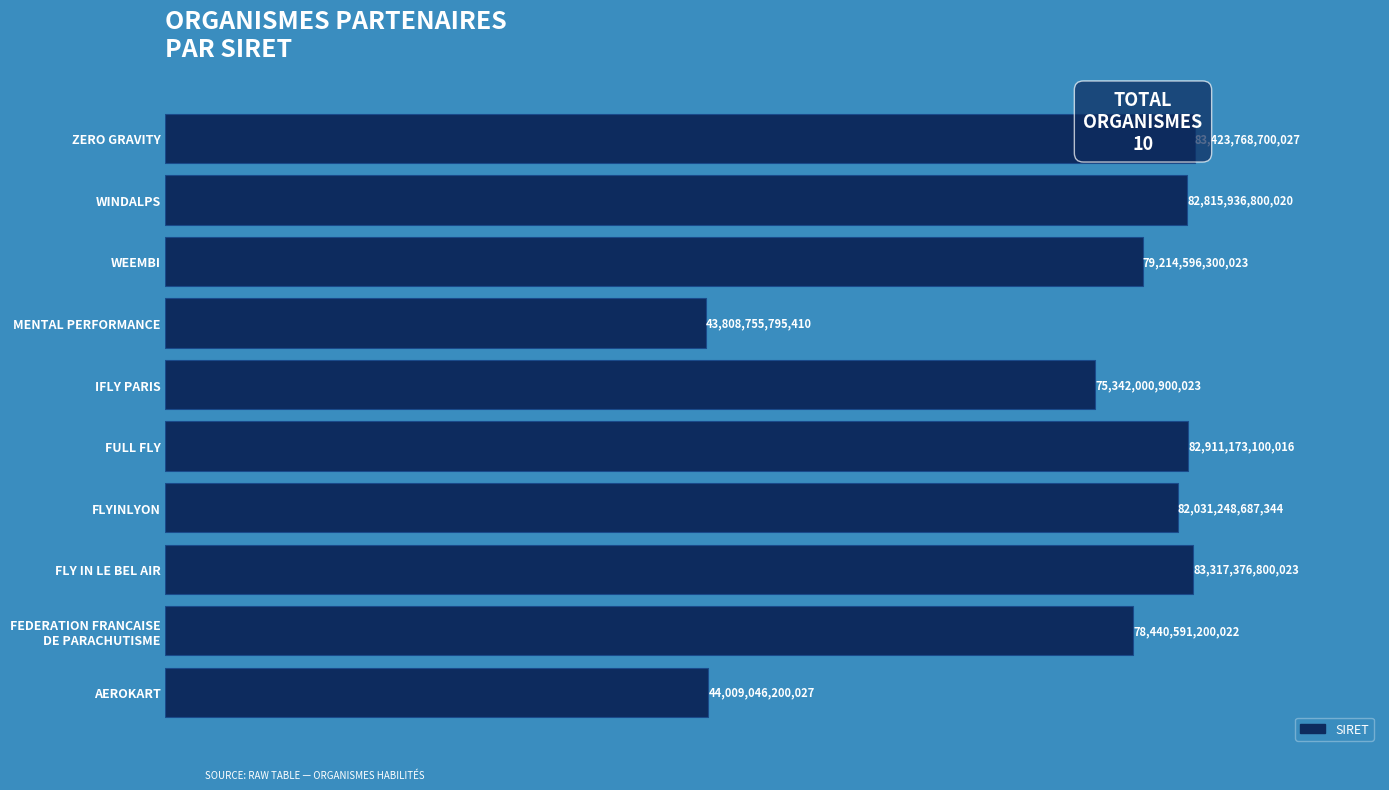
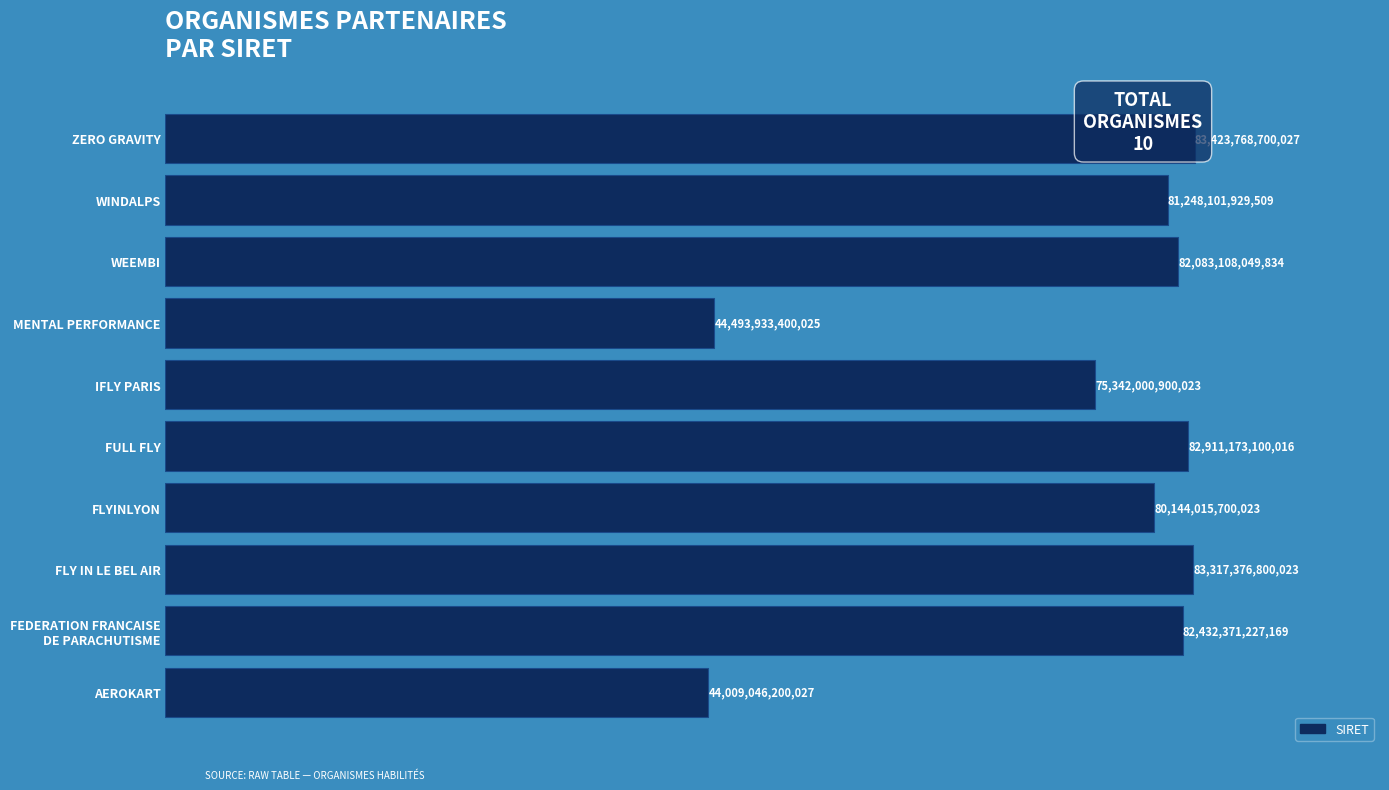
  {
    "ZERO GRAVITY": "83,423,768,700,027",
-   "WINDALPS": "82,815,936,800,020",
-   "WEEMBI": "79,214,596,300,023",
-   "MENTAL PERFORMANCE": "43,808,755,795,410",
+   "WINDALPS": "81,248,101,929,509",
+   "WEEMBI": "82,083,108,049,834",
+   "MENTAL PERFORMANCE": "44,493,933,400,025",
    "IFLY PARIS": "75,342,000,900,023",
    "FULL FLY": "82,911,173,100,016",
-   "FLYINLYON": "82,031,248,687,344",
+   "FLYINLYON": "80,144,015,700,023",
    "FLY IN LE BEL AIR": "83,317,376,800,023",
-   "FEDERATION FRANCAISE DE PARACHUTISME": "78,440,591,200,022",
+   "FEDERATION FRANCAISE DE PARACHUTISME": "82,432,371,227,169",
    "AEROKART": "44,009,046,200,027"
  }
